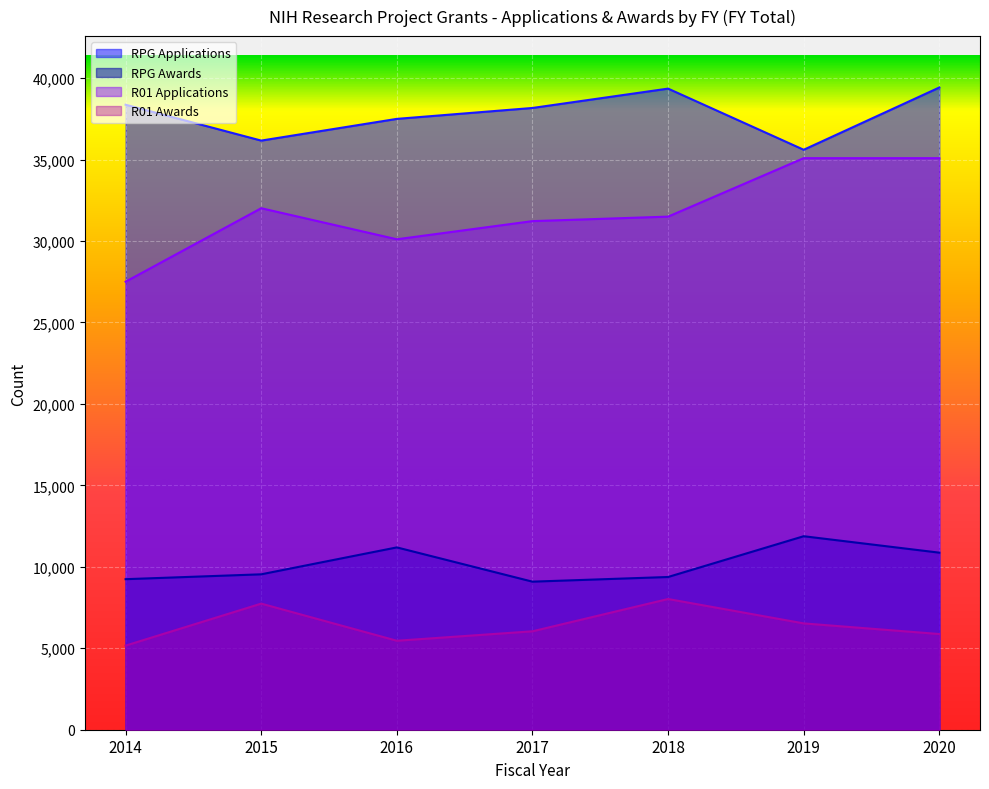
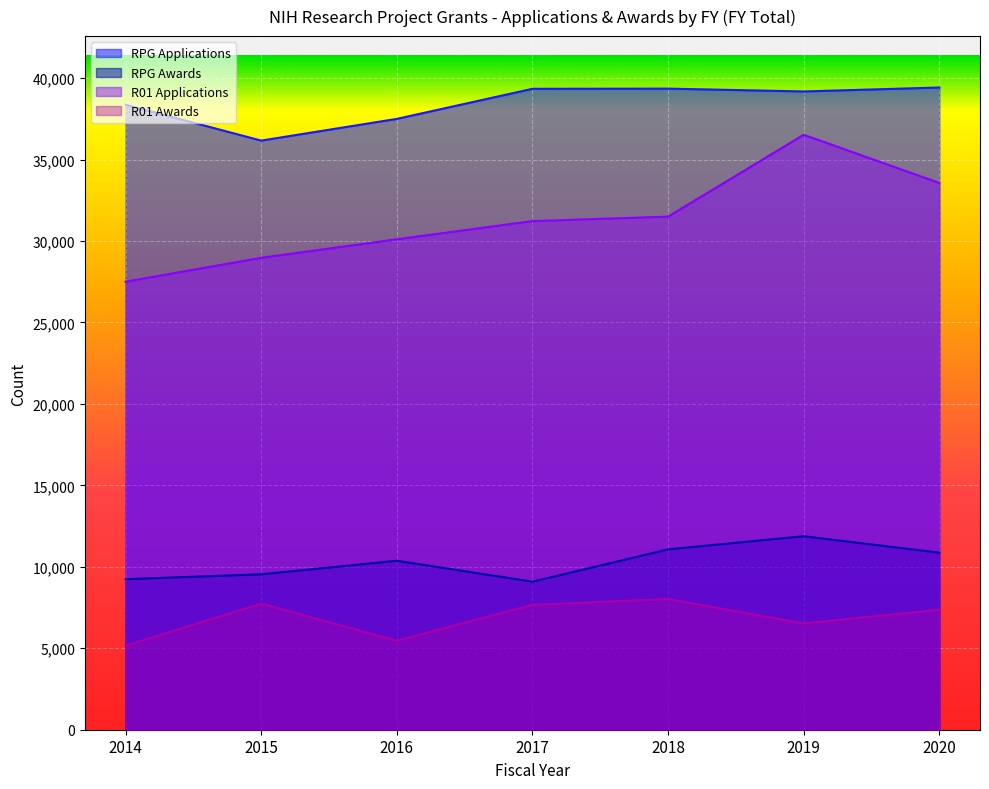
  {
    "RPG Applications": {
      "2015": "36,200",
      "2016": "37,500",
-     "2017": "38,200",
+     "2017": "39,300",
      "2018": "39,400",
-     "2019": "35,600",
+     "2019": "39,200",
      "2020": "39,400"
    },
    "RPG Awards": {
      "2014": "9,200",
      "2015": "9,500",
-     "2016": "11,200",
+     "2016": "10,400",
      "2017": "9,100",
-     "2018": "9,400",
+     "2018": "11,100",
      "2019": "11,900",
      "2020": "10,900"
    },
    "R01 Applications": {
      "2014": "27,500",
-     "2015": "32,000",
+     "2015": "29,000",
      "2016": "30,100",
      "2017": "31,200",
      "2018": "31,500",
-     "2019": "35,100",
-     "2020": "35,100"
+     "2019": "36,500",
+     "2020": "33,600"
    },
    "R01 Awards": {
      "2014": "5,200",
      "2015": "7,700",
      "2016": "5,500",
-     "2017": "6,000",
+     "2017": "7,700",
      "2018": "8,000",
      "2019": "6,500",
-     "2020": "5,900"
+     "2020": "7,400"
    }
  }
